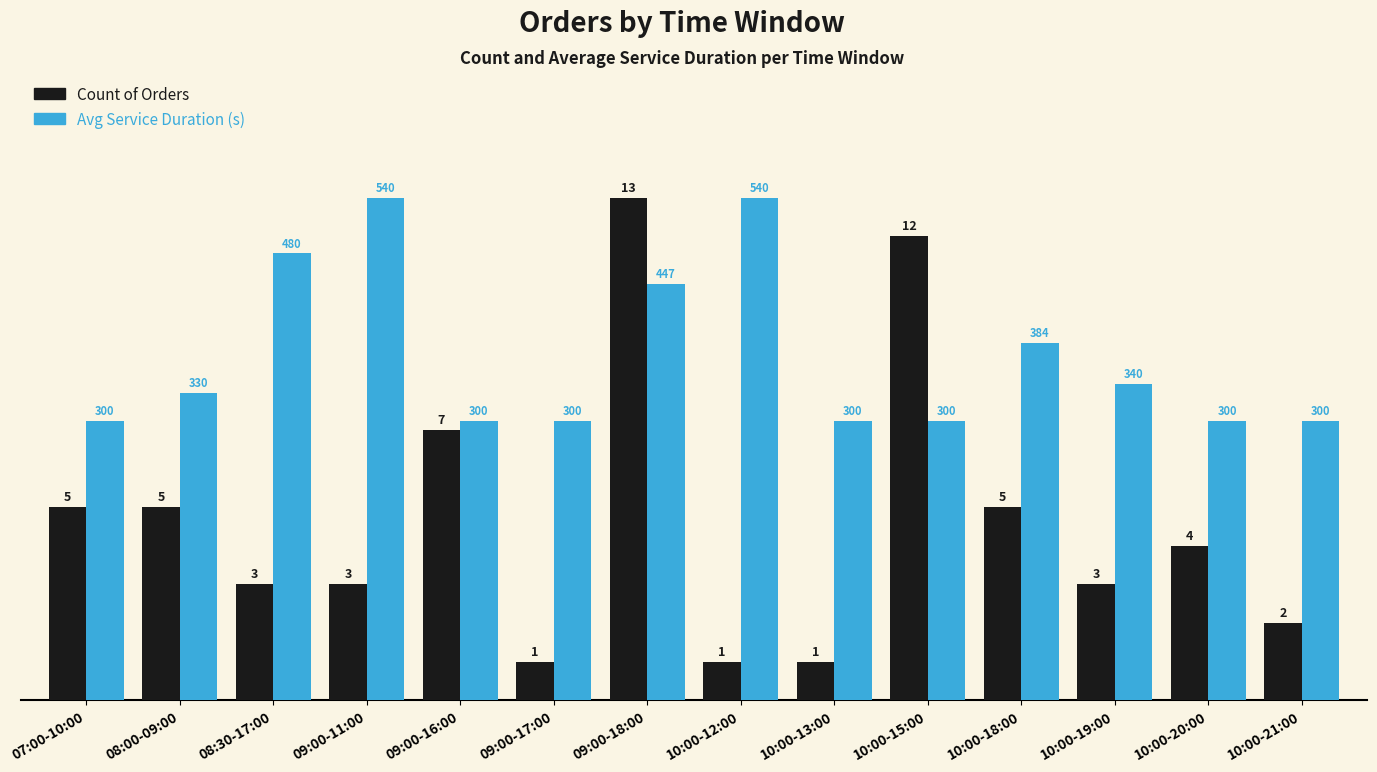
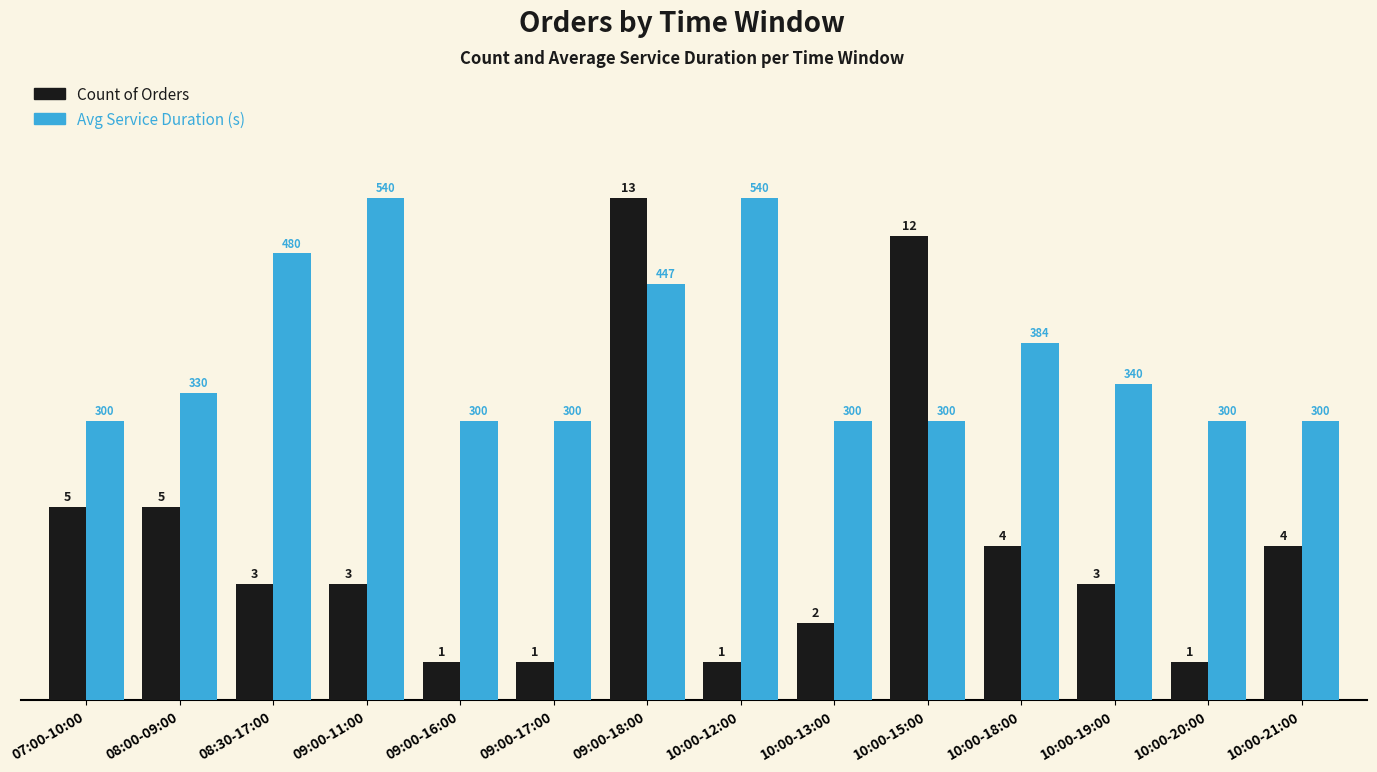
  {
    "Count of Orders": {
      "07:00-10:00": 5,
      "08:00-09:00": 5,
      "08:30-17:00": 3,
      "09:00-11:00": 3,
-     "09:00-16:00": 7,
+     "09:00-16:00": 1,
      "09:00-17:00": 1,
      "09:00-18:00": 13,
      "10:00-12:00": 1,
-     "10:00-13:00": 1,
+     "10:00-13:00": 2,
      "10:00-15:00": 12,
-     "10:00-18:00": 5,
+     "10:00-18:00": 4,
      "10:00-19:00": 3,
-     "10:00-20:00": 4,
-     "10:00-21:00": 2
+     "10:00-20:00": 1,
+     "10:00-21:00": 4
    }
  }
